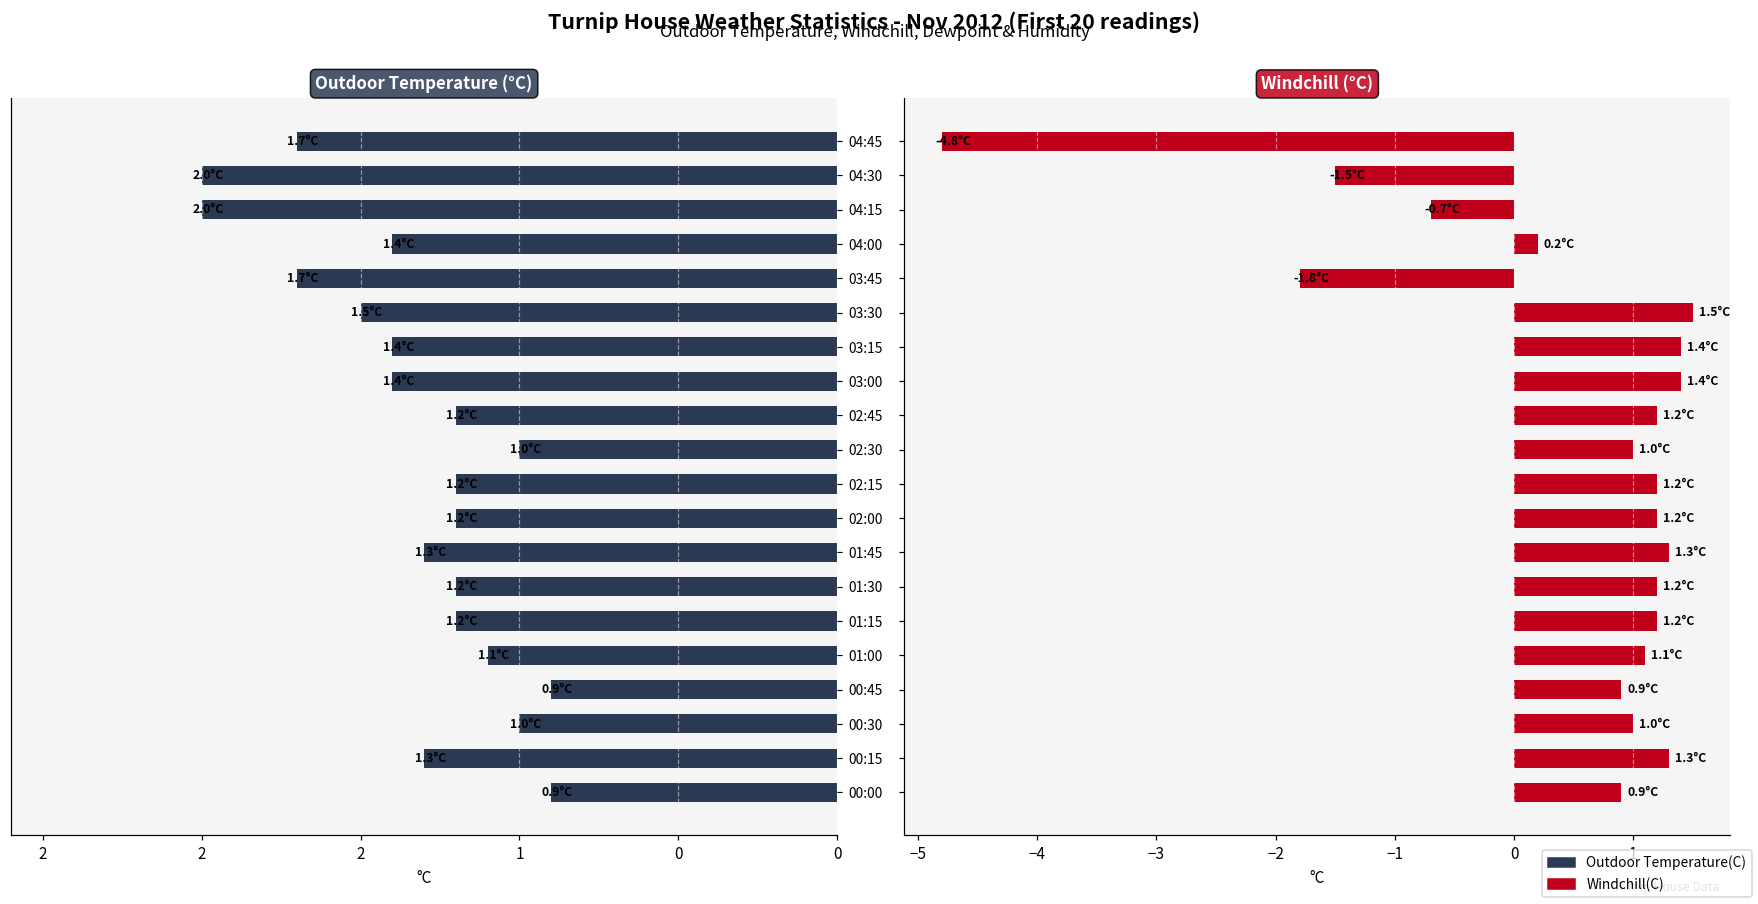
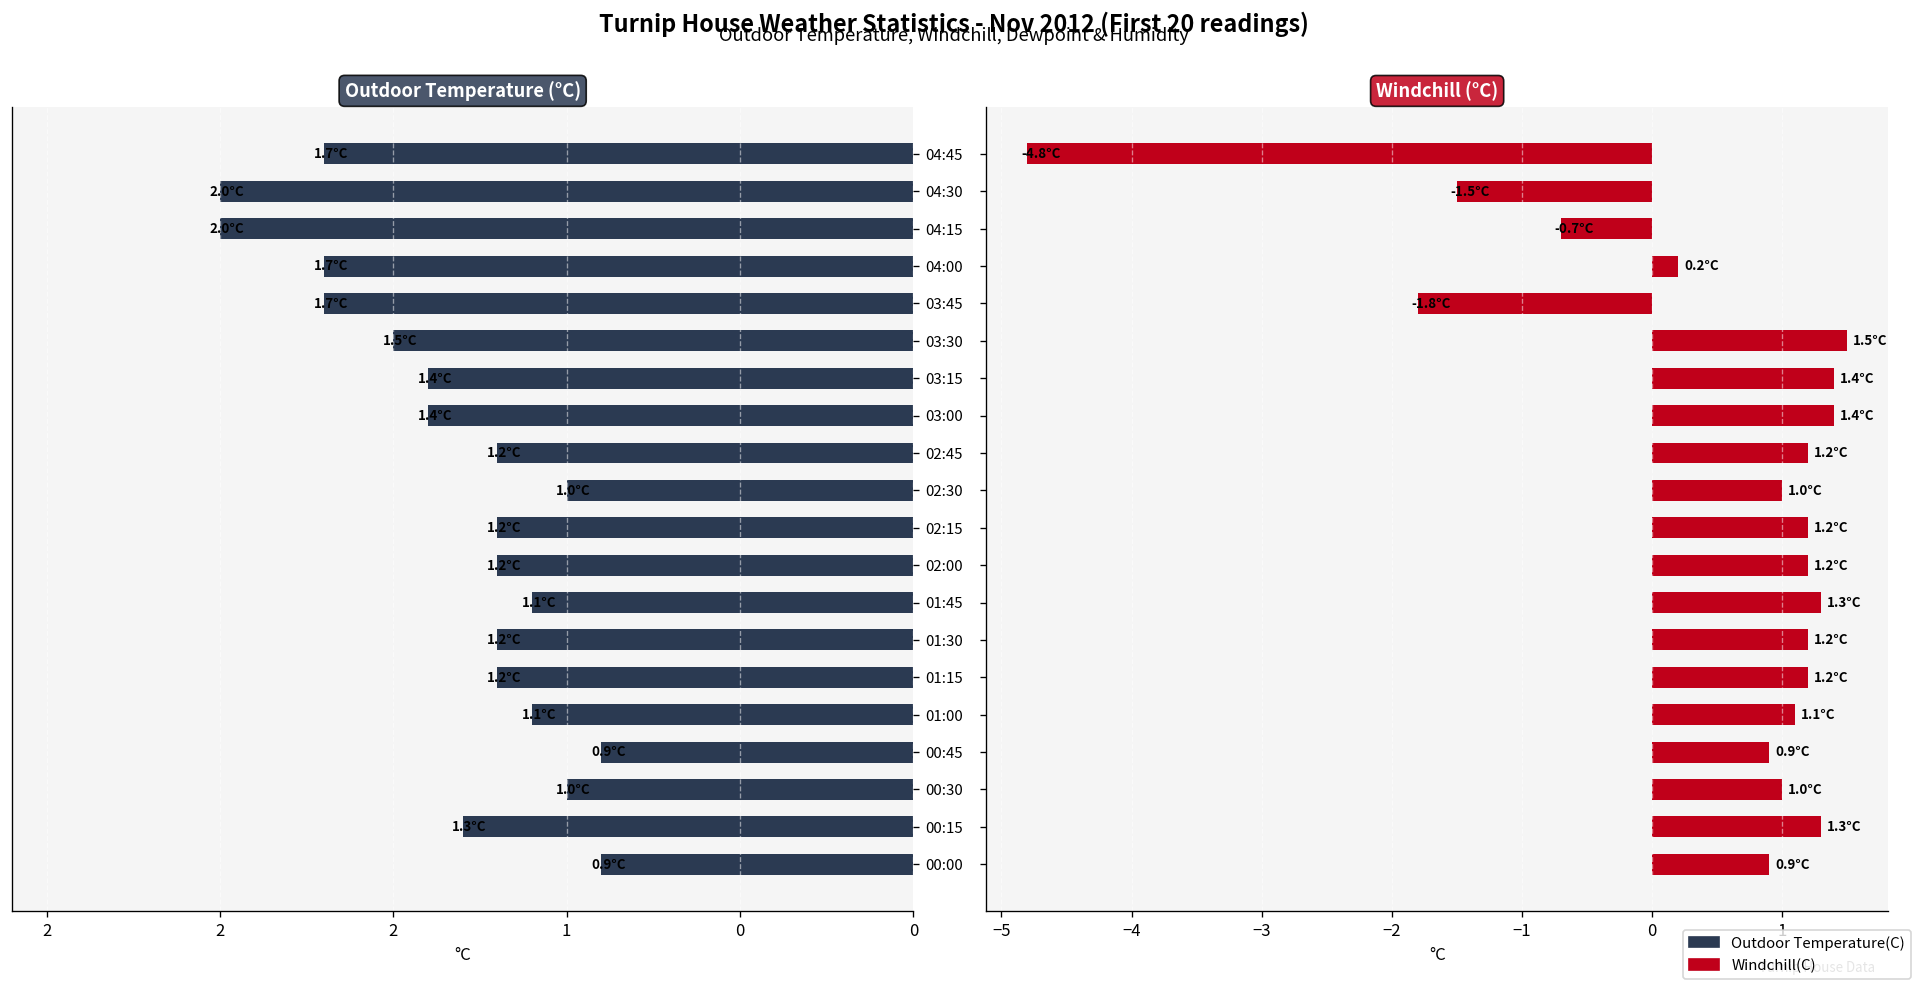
  {
    "Outdoor Temperature (°C)": {
      "04:45": "1.7°C",
      "04:30": "2.0°C",
      "04:15": "2.0°C",
-     "04:00": "1.4°C",
+     "04:00": "1.7°C",
      "03:45": "1.7°C",
      "03:30": "1.5°C",
      "03:15": "1.4°C",
      "03:00": "1.4°C",
      "02:45": "1.2°C",
      "02:30": "1.0°C",
      "02:15": "1.2°C",
      "02:00": "1.2°C",
-     "01:45": "1.3°C",
+     "01:45": "1.1°C",
      "01:30": "1.2°C",
      "01:15": "1.2°C",
      "01:00": "1.1°C",
      "00:45": "0.9°C",
      "00:30": "1.0°C",
      "00:15": "1.3°C",
      "00:00": "0.9°C"
    }
  }
